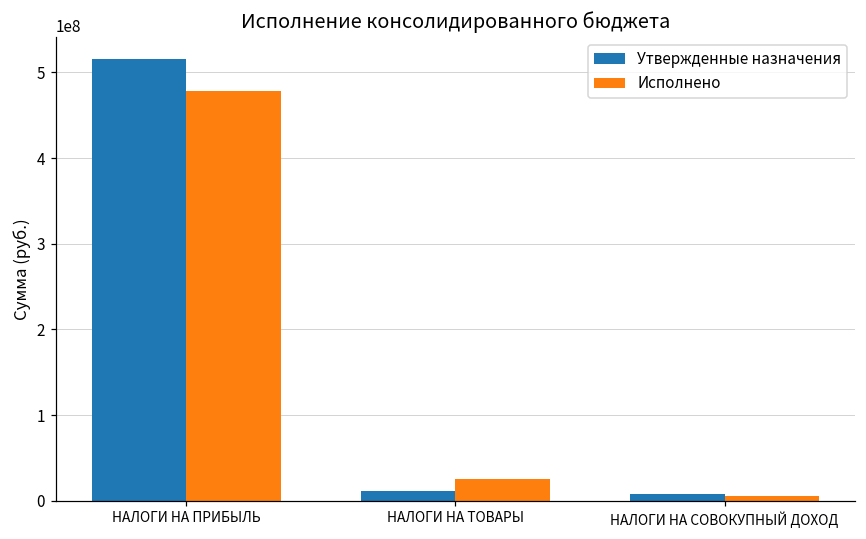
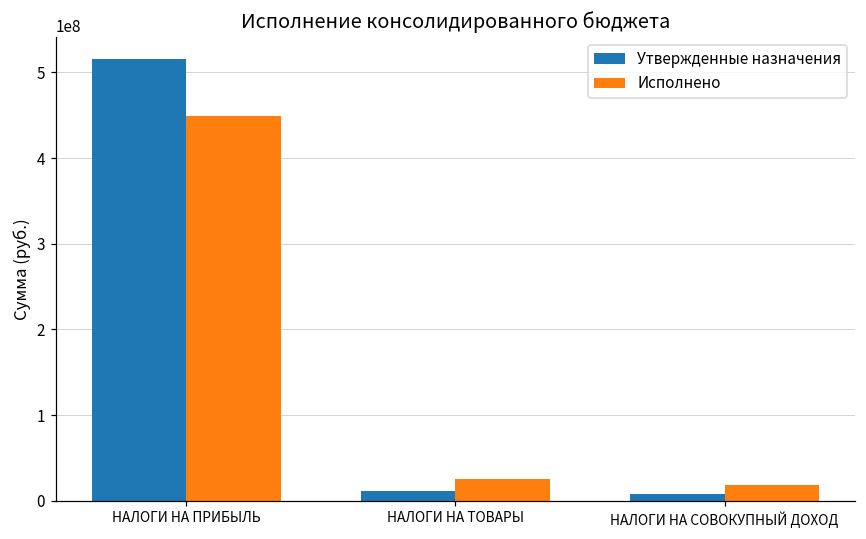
  {
    "Утвержденные назначения": {
      "НАЛОГИ НА ПРИБЫЛЬ": 520000000,
      "НАЛОГИ НА ТОВАРЫ": 10000000,
      "НАЛОГИ НА СОВОКУПНЫЙ ДОХОД": 10000000
    },
    "Исполнено": {
-     "НАЛОГИ НА ПРИБЫЛЬ": 480000000,
+     "НАЛОГИ НА ПРИБЫЛЬ": 450000000,
      "НАЛОГИ НА ТОВАРЫ": 30000000,
-     "НАЛОГИ НА СОВОКУПНЫЙ ДОХОД": 10000000
+     "НАЛОГИ НА СОВОКУПНЫЙ ДОХОД": 20000000
    }
  }
